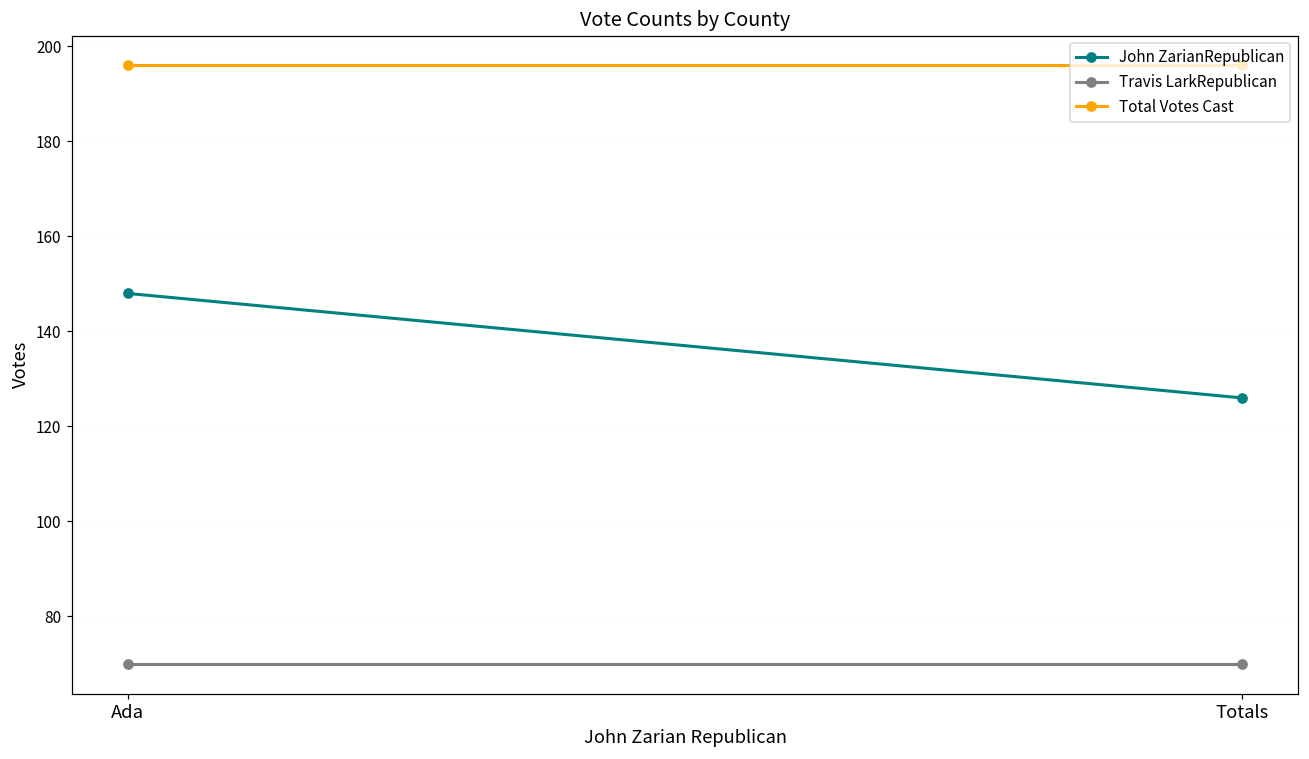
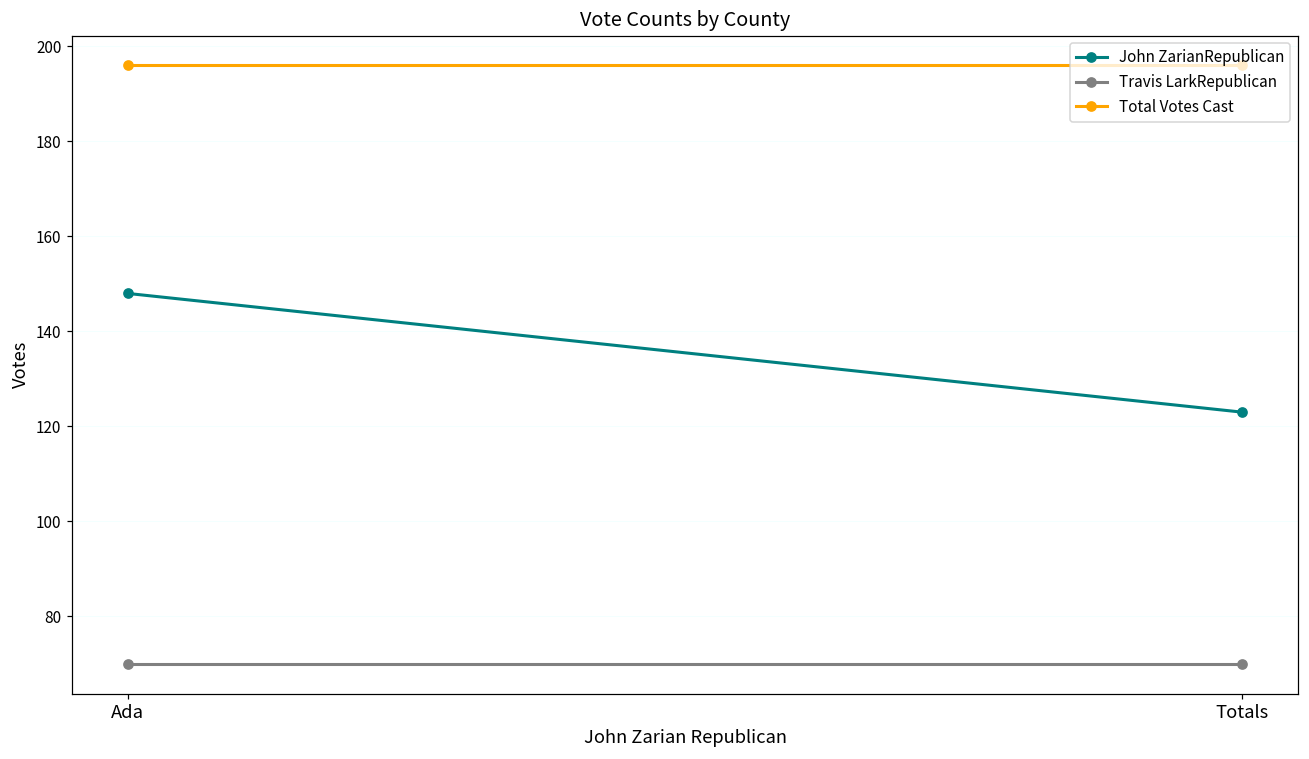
  {
    "John ZarianRepublican": {
      "Ada": 148,
-     "Totals": 126
+     "Totals": 123
    },
    "Travis LarkRepublican": {
      "Ada": 70,
      "Totals": 70
    },
    "Total Votes Cast": {
      "Ada": 196
    }
  }
